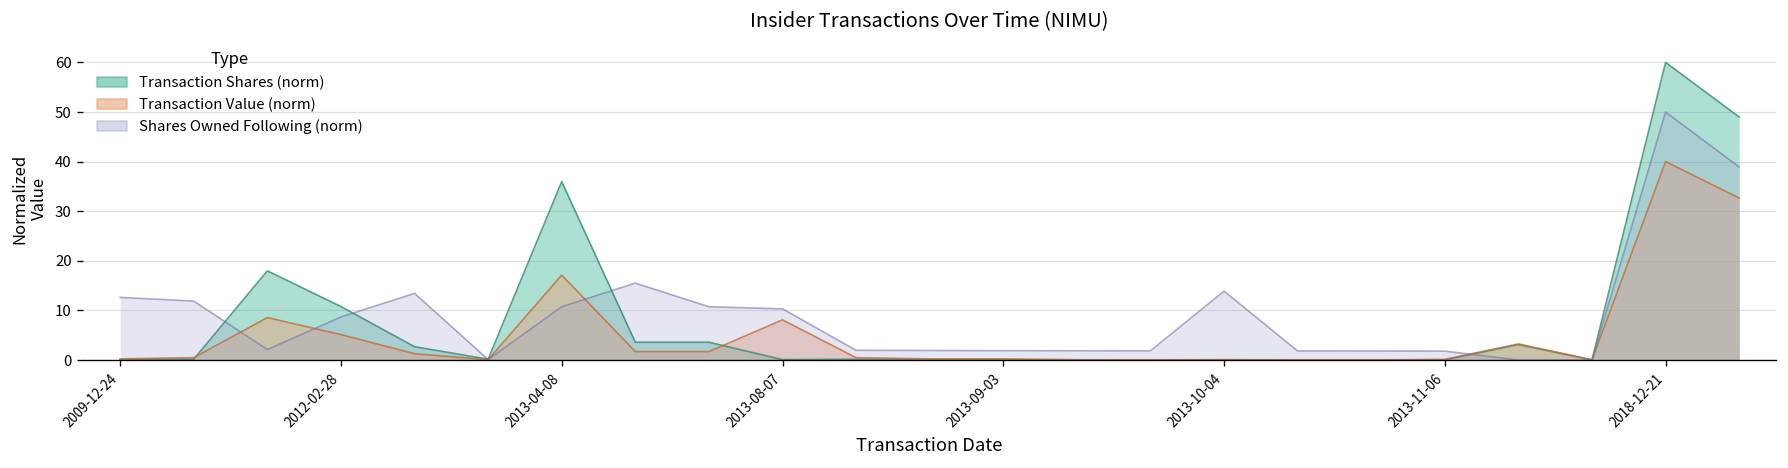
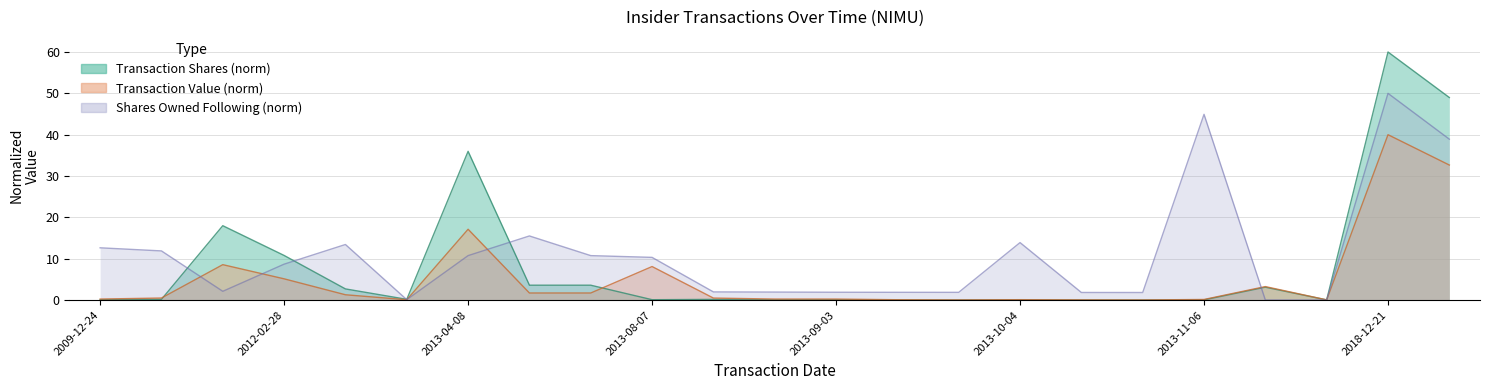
  {
    "Transaction Shares (norm)": {
      "2013-08-07": 0
    },
    "Transaction Value (norm)": {
      "2013-08-07": 8
    },
    "Shares Owned Following (norm)": {
      "2013-08-07": 10,
      "2013-09-03": 2,
      "2013-10-04": 14,
-     "2013-11-06": 2
+     "2013-11-06": 45
    }
  }
